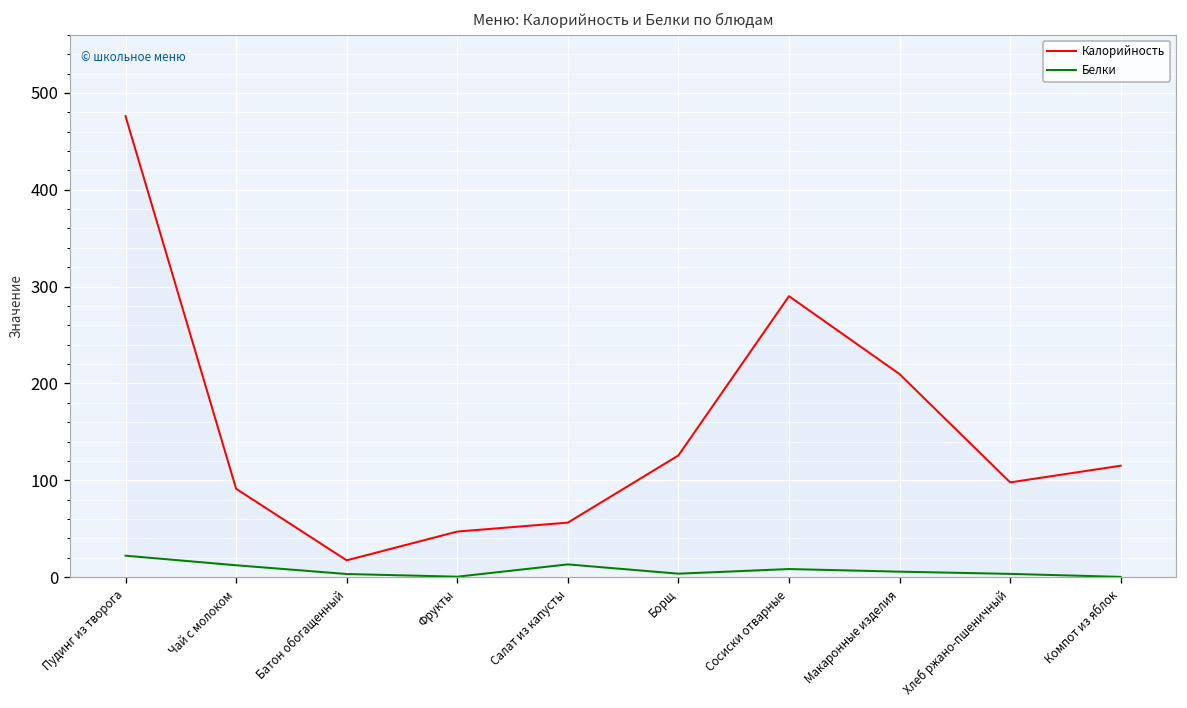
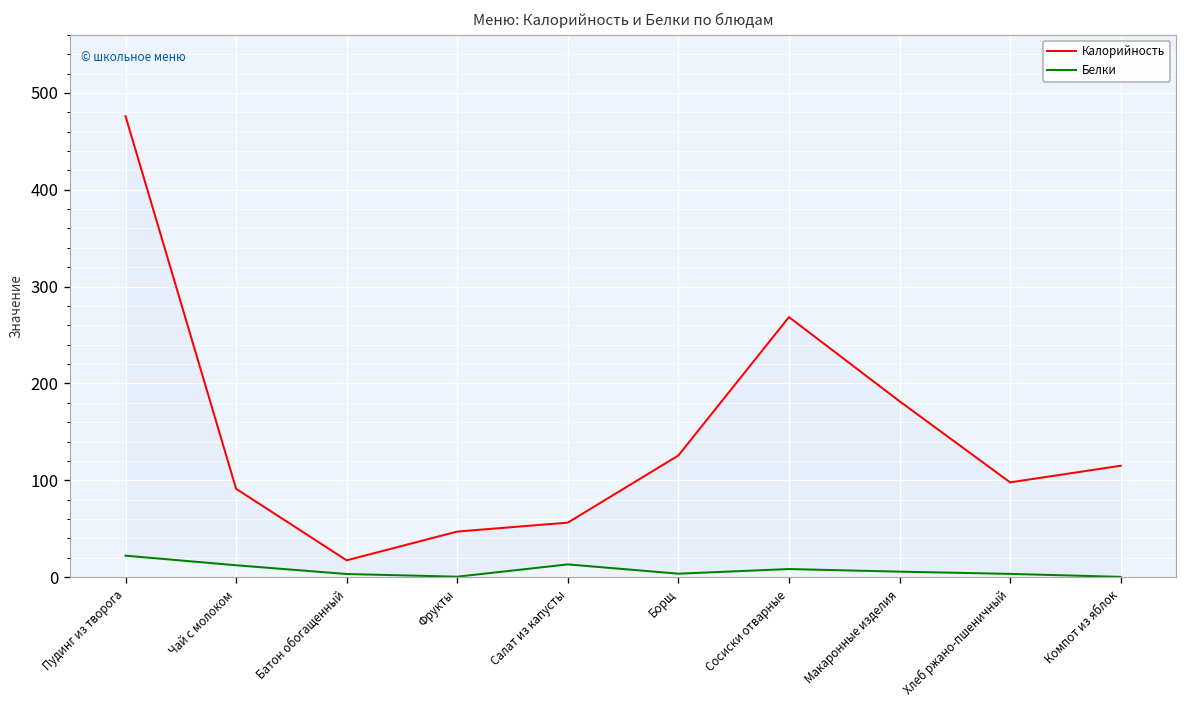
  {
    "Калорийность": {
      "Пудинг из творога": 480,
      "Чай с молоком": 90,
      "Батон обогащенный": 20,
      "Фрукты": 50,
      "Салат из капусты": 60,
      "Борщ": 130,
-     "Сосиски отварные": 290,
-     "Макаронные изделия": 210,
+     "Сосиски отварные": 270,
+     "Макаронные изделия": 180,
      "Хлеб ржано-пшеничный": 100,
      "Компот из яблок": 120
    },
    "Белки": {
      "Пудинг из творога": 20,
      "Чай с молоком": 10,
      "Батон обогащенный": 0,
      "Фрукты": 0,
      "Салат из капусты": 10,
      "Борщ": 0,
      "Сосиски отварные": 10,
      "Макаронные изделия": 10,
      "Хлеб ржано-пшеничный": 0,
      "Компот из яблок": 0
    }
  }
